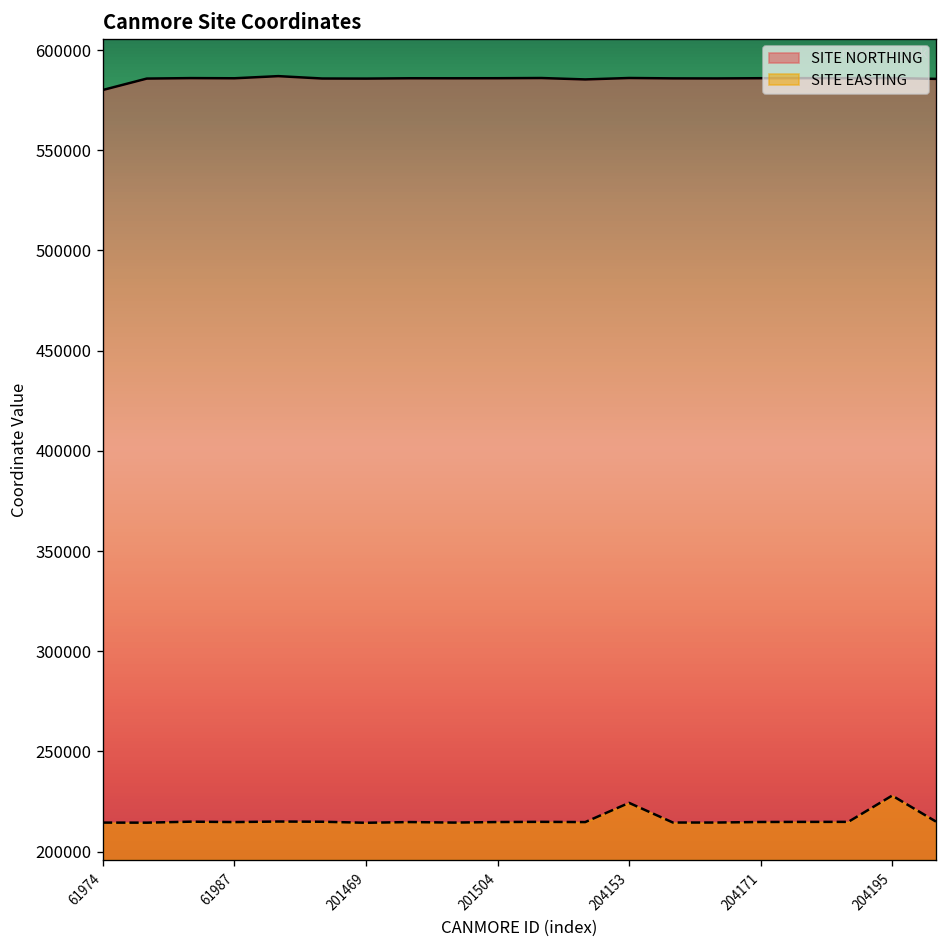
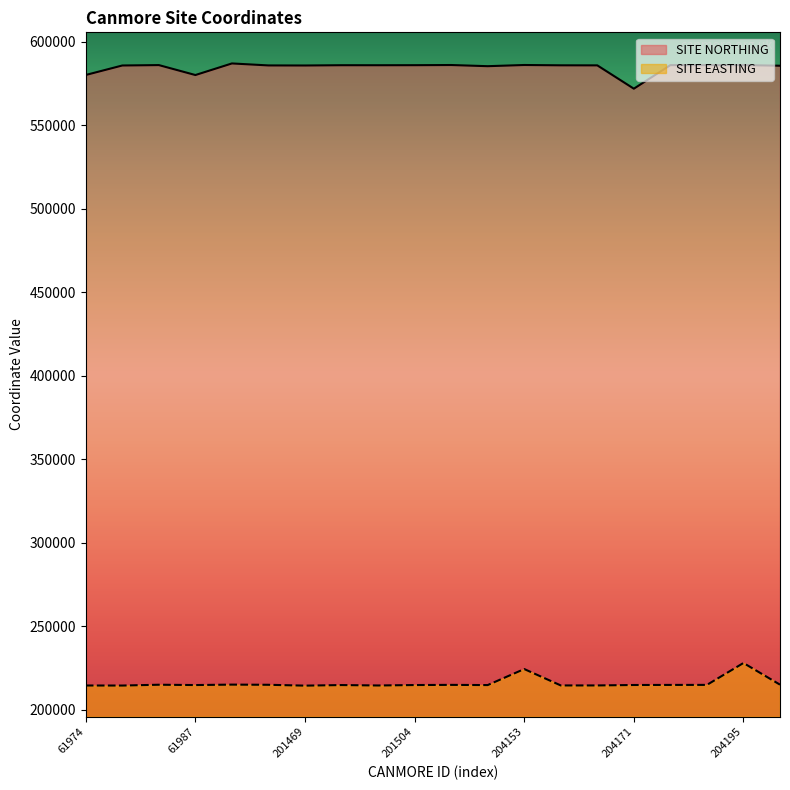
  {
    "SITE NORTHING": {
      "61974": 580000,
-     "61987": 586000,
+     "61987": 580000,
      "201469": 586000,
      "201504": 586000,
      "204153": 586000,
-     "204171": 586000
+     "204171": 572000
    },
    "SITE EASTING": {
      "61974": 214000,
      "61987": 215000,
      "201469": 214000,
      "201504": 215000,
      "204153": 224000,
      "204171": 215000,
      "204195": 228000
    }
  }
